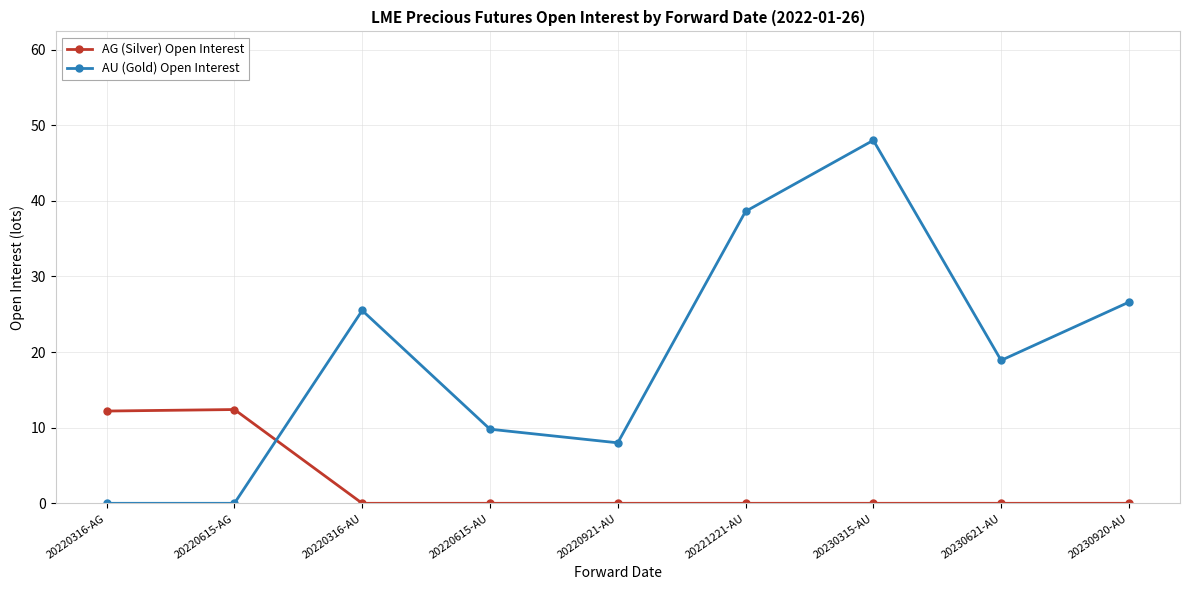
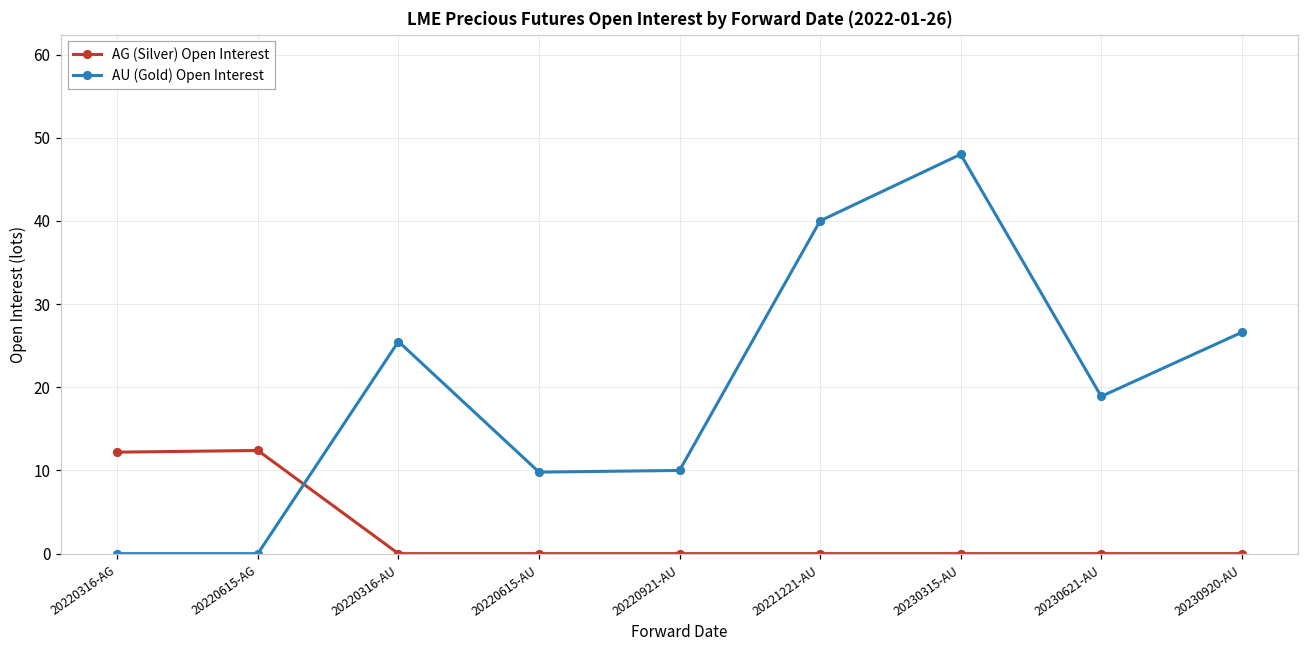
  {
    "AG (Silver) Open Interest": {
      "20220316-AG": 12,
      "20220615-AG": 12,
      "20220316-AU": 0,
      "20220615-AU": 0,
      "20220921-AU": 0,
      "20221221-AU": 0,
      "20230315-AU": 0,
      "20230621-AU": 0,
      "20230920-AU": 0
    },
    "AU (Gold) Open Interest": {
      "20220316-AG": 0,
      "20220615-AG": 0,
      "20220316-AU": 26,
      "20220615-AU": 10,
-     "20220921-AU": 8,
-     "20221221-AU": 39,
+     "20220921-AU": 10,
+     "20221221-AU": 40,
      "20230315-AU": 48,
      "20230621-AU": 19,
      "20230920-AU": 27
    }
  }
